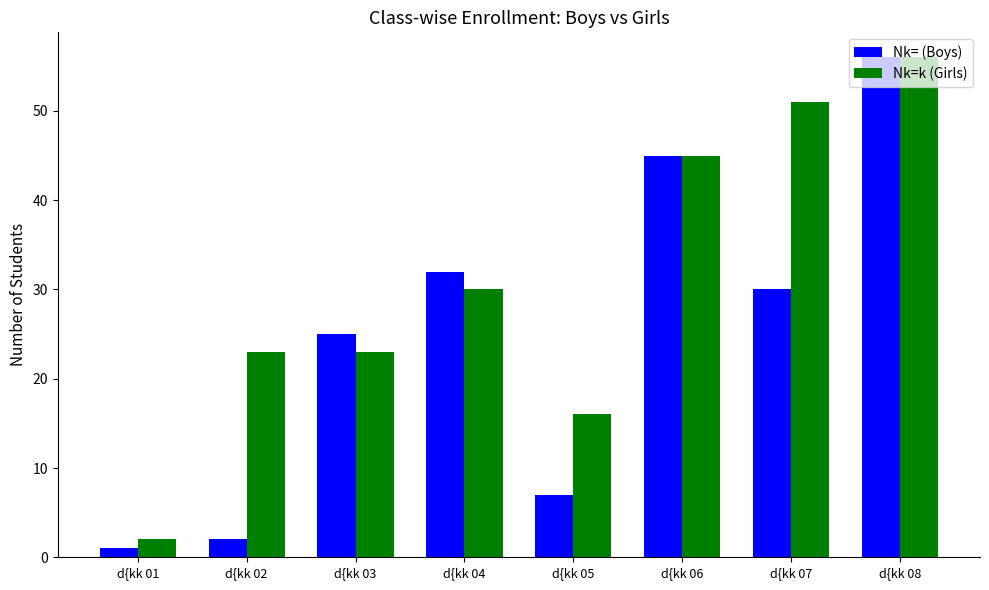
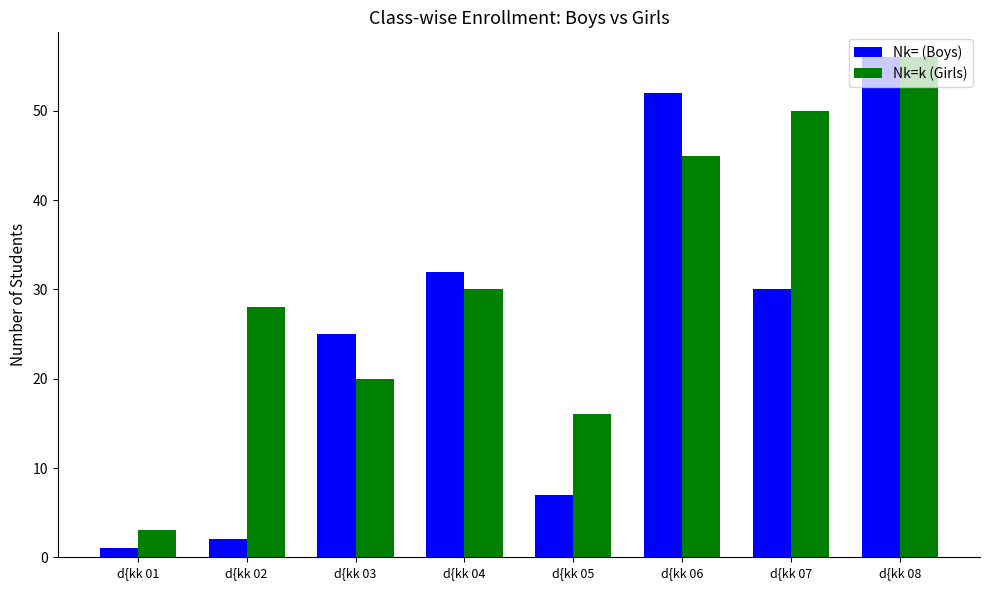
  {
    "Nk= (Boys)": {
      "d{kk 01": 1,
      "d{kk 02": 2,
      "d{kk 03": 25,
      "d{kk 04": 32,
      "d{kk 05": 7,
-     "d{kk 06": 45,
+     "d{kk 06": 52,
      "d{kk 07": 30
    },
    "Nk=k (Girls)": {
-     "d{kk 01": 2,
-     "d{kk 02": 23,
-     "d{kk 03": 23,
+     "d{kk 01": 3,
+     "d{kk 02": 28,
+     "d{kk 03": 20,
      "d{kk 04": 30,
      "d{kk 05": 16,
      "d{kk 06": 45,
-     "d{kk 07": 51
+     "d{kk 07": 50
    }
  }
